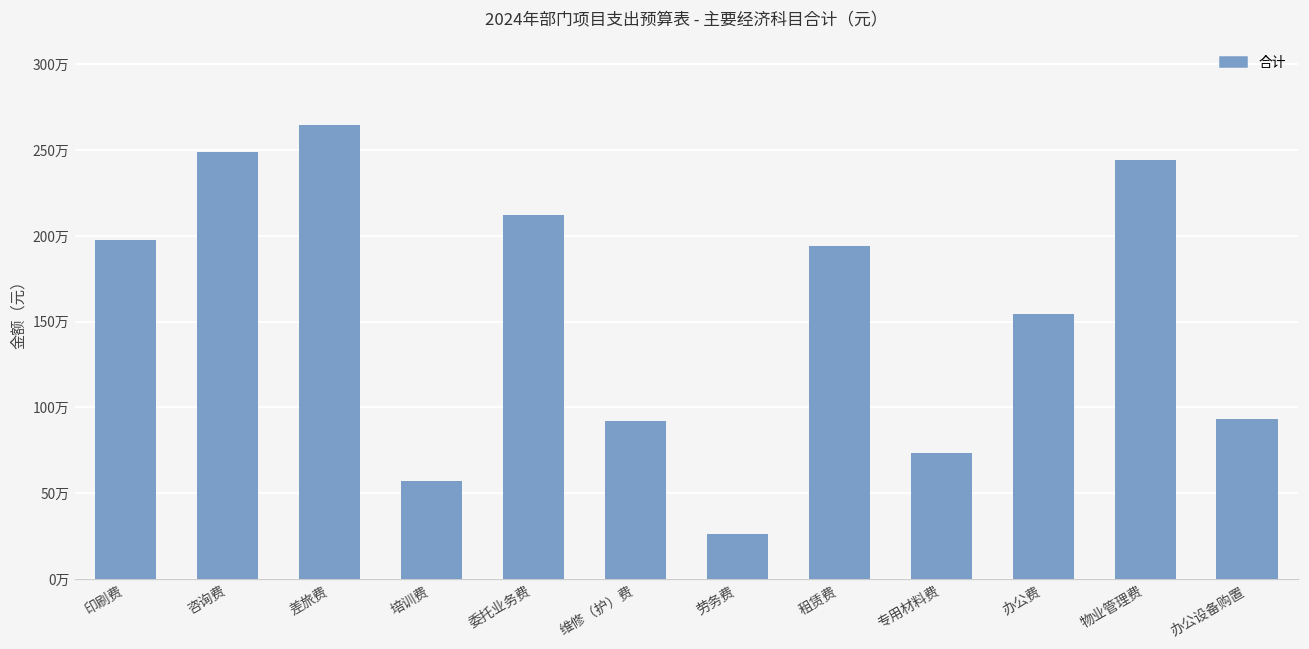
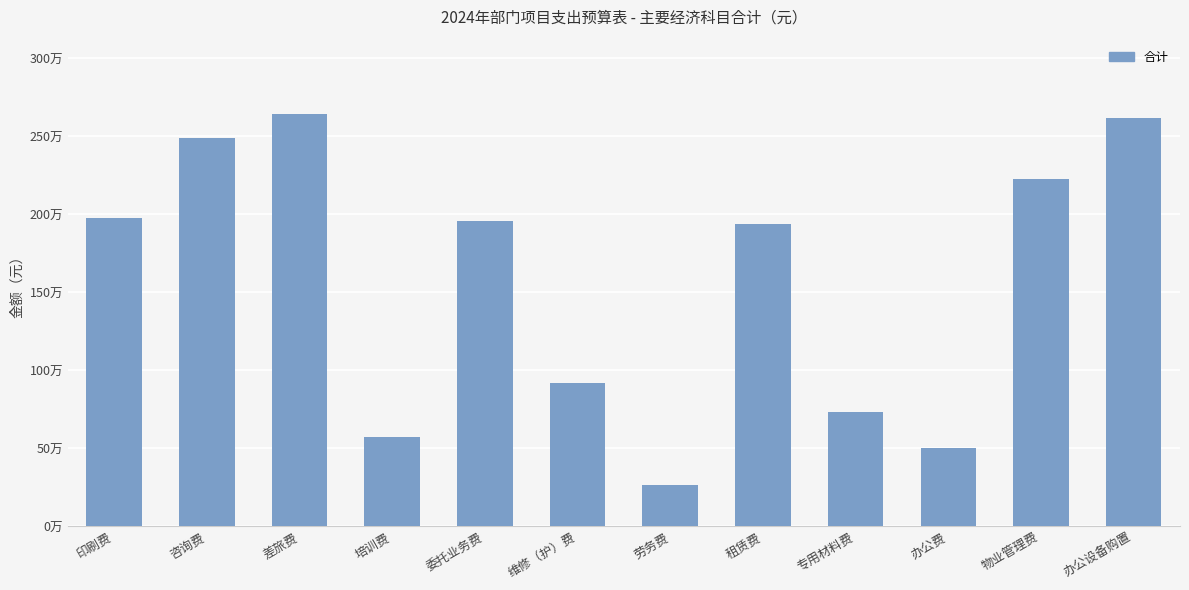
  {
    "印刷费": "198万",
    "咨询费": "249万",
    "差旅费": "264万",
    "培训费": "57万",
-   "委托业务费": "212万",
+   "委托业务费": "196万",
    "维修（护）费": "92万",
    "劳务费": "26万",
    "租赁费": "194万",
    "专用材料费": "73万",
-   "办公费": "155万",
-   "物业管理费": "244万",
-   "办公设备购置": "93万"
+   "办公费": "50万",
+   "物业管理费": "223万",
+   "办公设备购置": "262万"
  }
